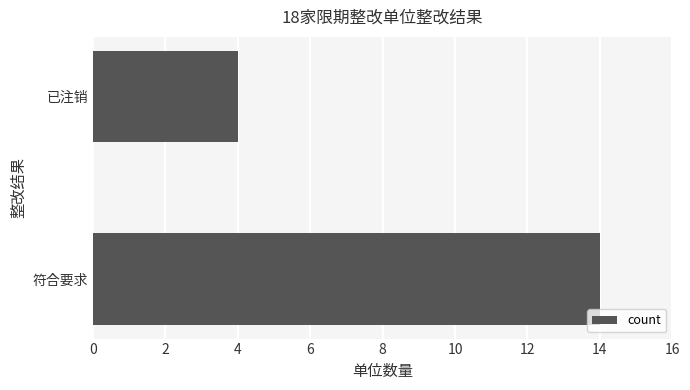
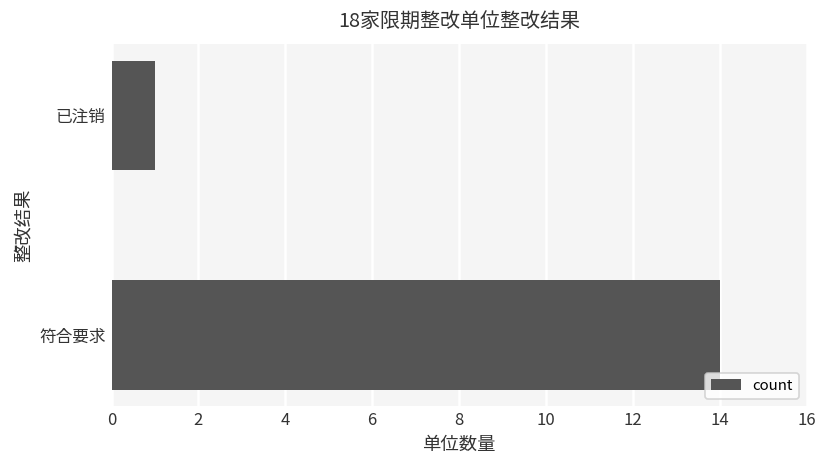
  {
-   "已注销": 4,
+   "已注销": 1,
    "符合要求": 14
  }
